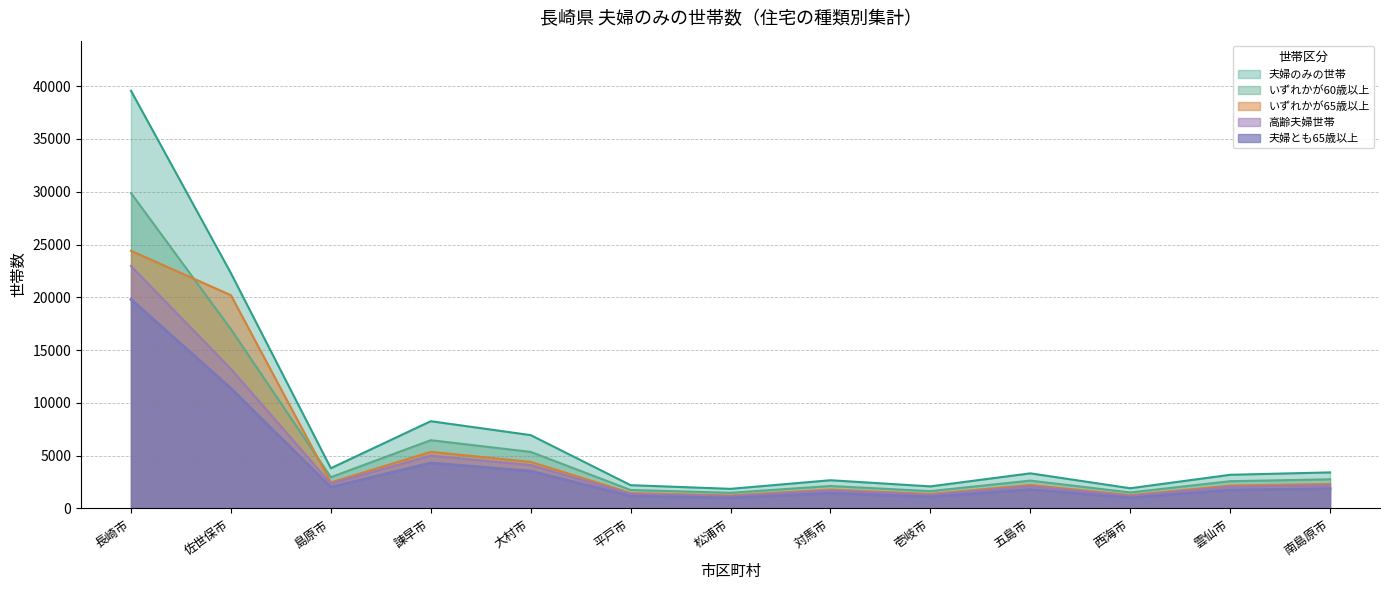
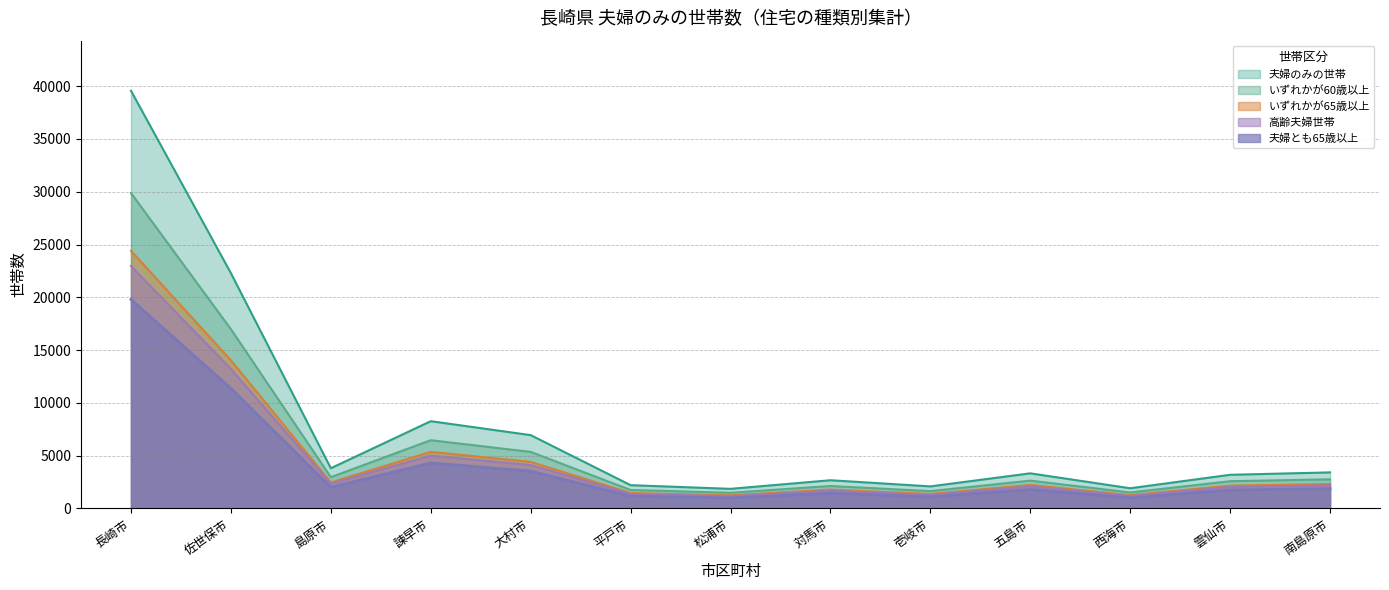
  {
    "いずれかが65歳以上": {
      "長崎市": 24400,
-     "佐世保市": 20200,
+     "佐世保市": 14000,
      "諫早市": 5400,
      "大村市": 4400
    }
  }
